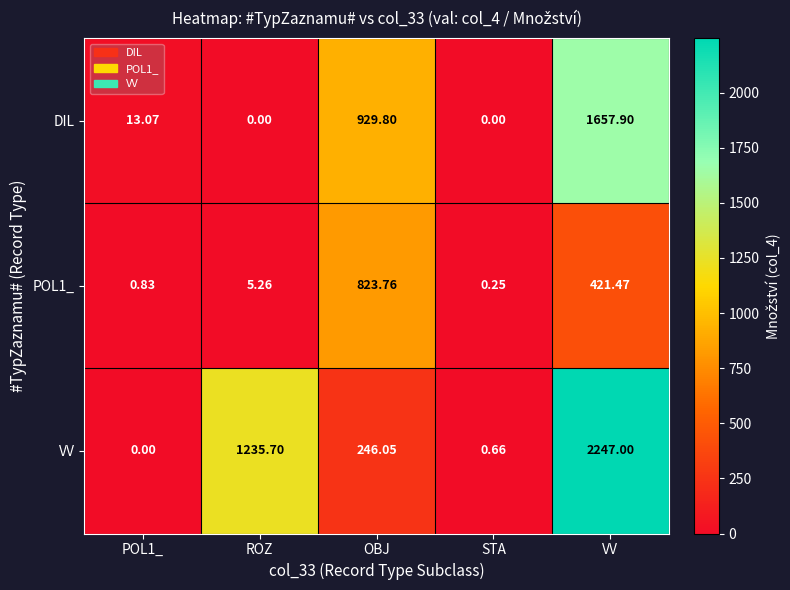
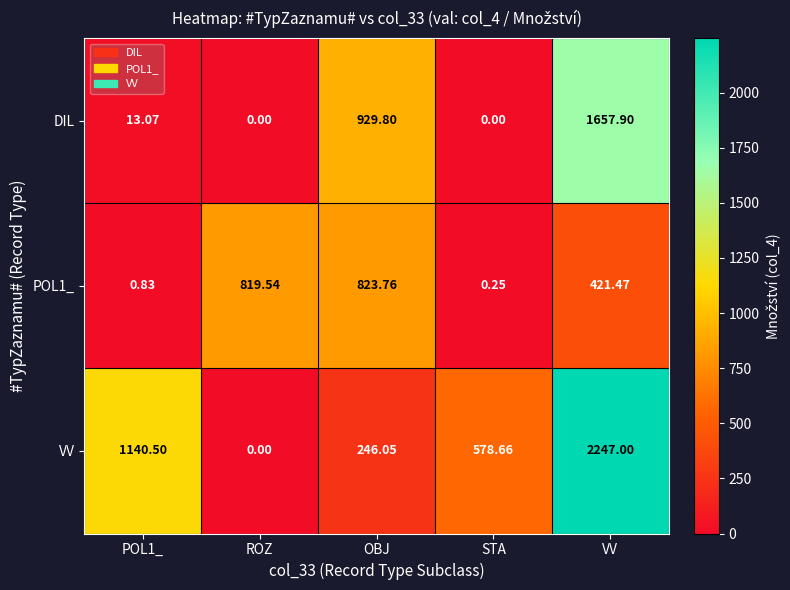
  {
    "DIL": {
      "POL1_": 13.07,
      "ROZ": 0.00,
      "OBJ": 929.80,
      "STA": 0.00,
      "VV": 1657.90
    },
    "POL1_": {
      "POL1_": 0.83,
-     "ROZ": 5.26,
+     "ROZ": 819.54,
      "OBJ": 823.76,
      "STA": 0.25,
      "VV": 421.47
    },
    "VV": {
-     "POL1_": 0.00,
-     "ROZ": 1235.70,
+     "POL1_": 1140.50,
+     "ROZ": 0.00,
      "OBJ": 246.05,
-     "STA": 0.66,
+     "STA": 578.66,
      "VV": 2247.00
    }
  }
